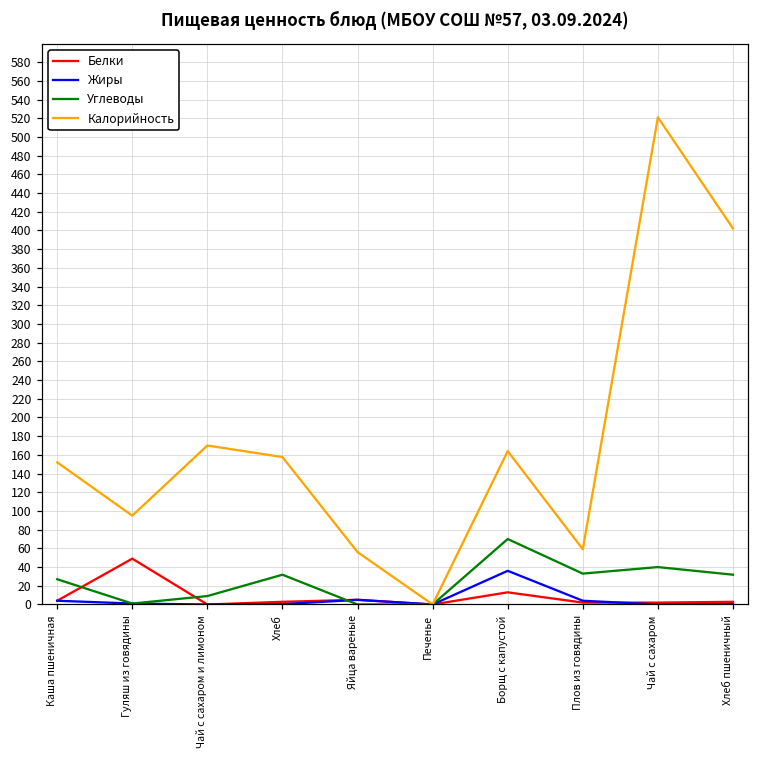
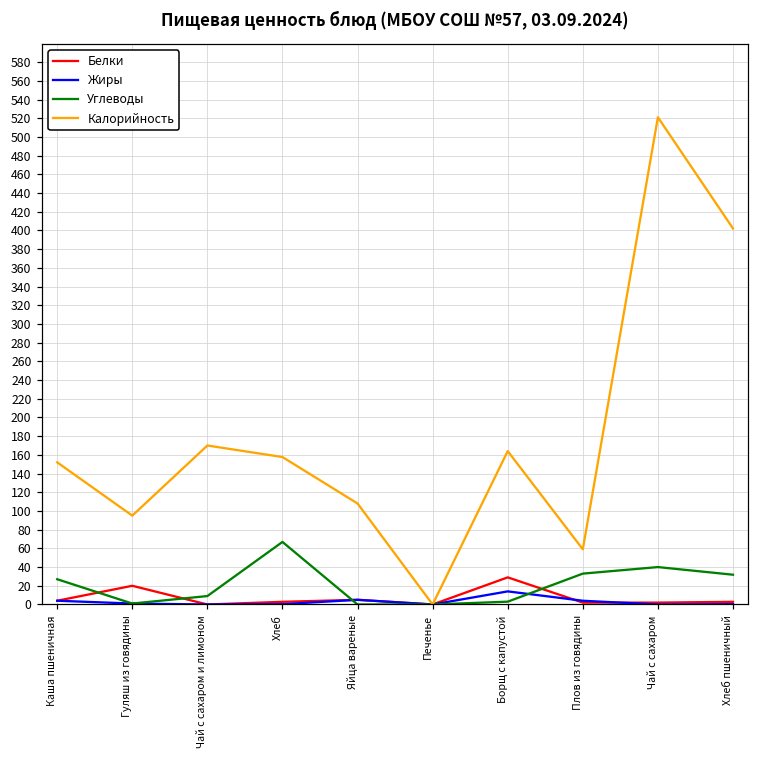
  {
    "Белки": {
-     "Гуляш из говядины": 50,
-     "Борщ с капустой": 10
+     "Гуляш из говядины": 20,
+     "Борщ с капустой": 30
    },
    "Жиры": {
-     "Борщ с капустой": 40
+     "Борщ с капустой": 10
    },
    "Углеводы": {
      "Каша пшеничная": 30,
      "Чай с сахаром и лимоном": 10,
-     "Хлеб": 30,
+     "Хлеб": 70,
      "Яйца вареные": 0,
-     "Борщ с капустой": 70,
+     "Борщ с капустой": 0,
      "Плов из говядины": 30,
      "Чай с сахаром": 40,
      "Хлеб пшеничный": 30
    },
    "Калорийность": {
      "Каша пшеничная": 150,
      "Гуляш из говядины": 100,
      "Чай с сахаром и лимоном": 170,
      "Хлеб": 160,
-     "Яйца вареные": 60,
+     "Яйца вареные": 110,
      "Борщ с капустой": 160,
      "Плов из говядины": 60,
      "Чай с сахаром": 520,
      "Хлеб пшеничный": 400
    }
  }
